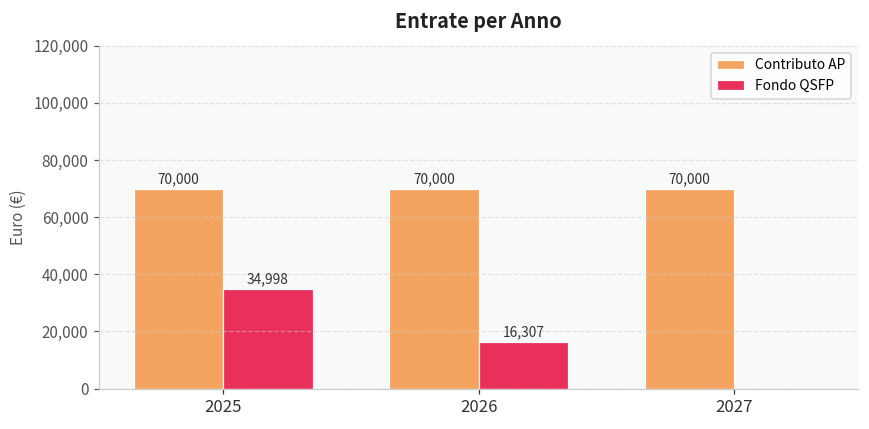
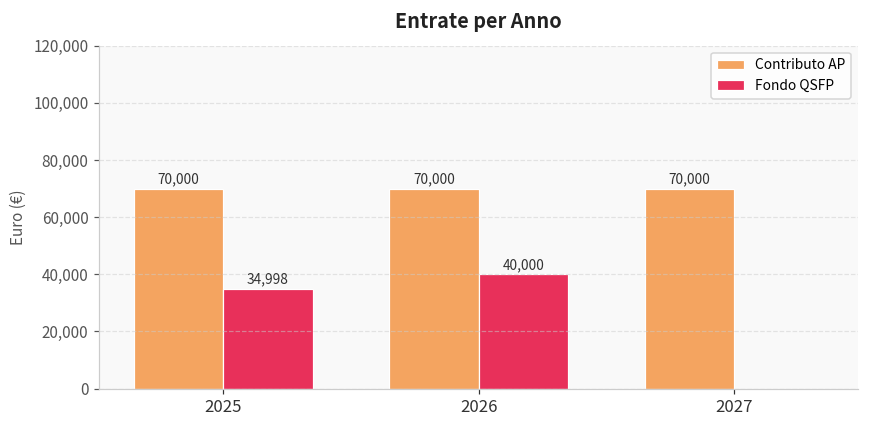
  {
    "Contributo AP": {
      "2025": "70,000",
      "2026": "70,000",
      "2027": "70,000"
    },
    "Fondo QSFP": {
      "2025": "34,998",
-     "2026": "16,307"
+     "2026": "40,000"
    }
  }
